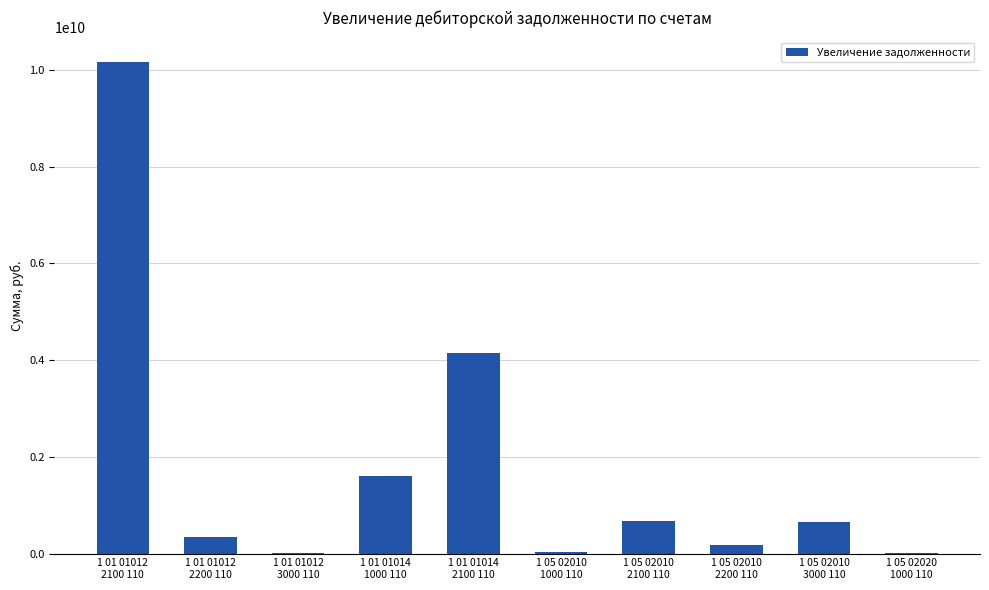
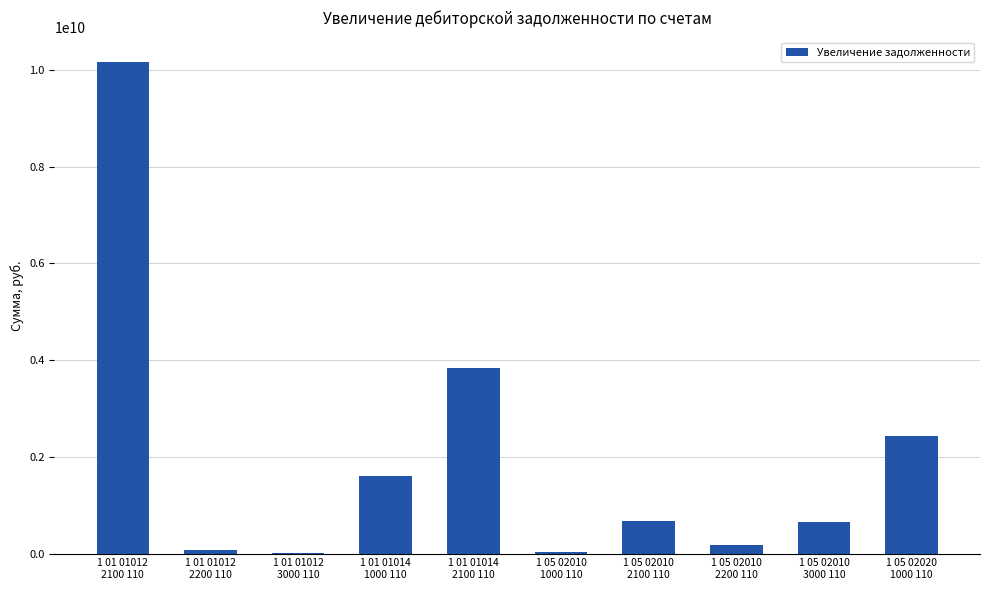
  {
    "1 01 01012 2100 110": 10200000000,
-   "1 01 01012 2200 110": 300000000,
+   "1 01 01012 2200 110": 100000000,
    "1 01 01014 1000 110": 1600000000,
-   "1 01 01014 2100 110": 4200000000,
+   "1 01 01014 2100 110": 3800000000,
    "1 05 02010 2100 110": 700000000,
    "1 05 02010 2200 110": 200000000,
    "1 05 02010 3000 110": 700000000,
-   "1 05 02020 1000 110": 0
+   "1 05 02020 1000 110": 2400000000
  }
